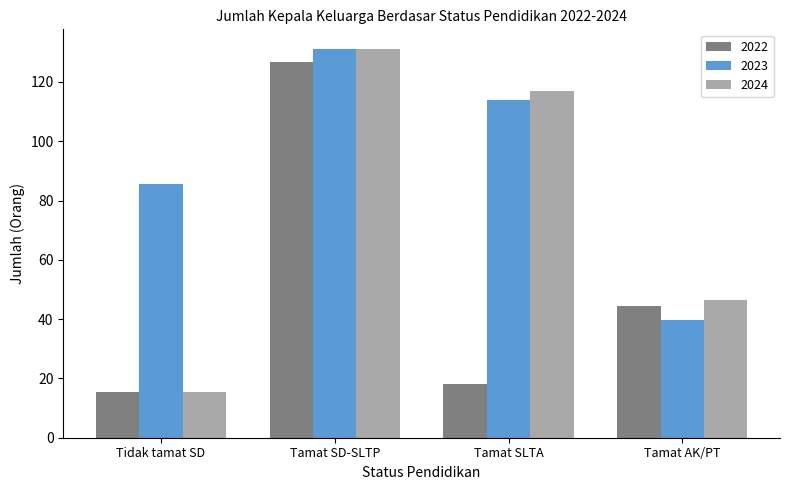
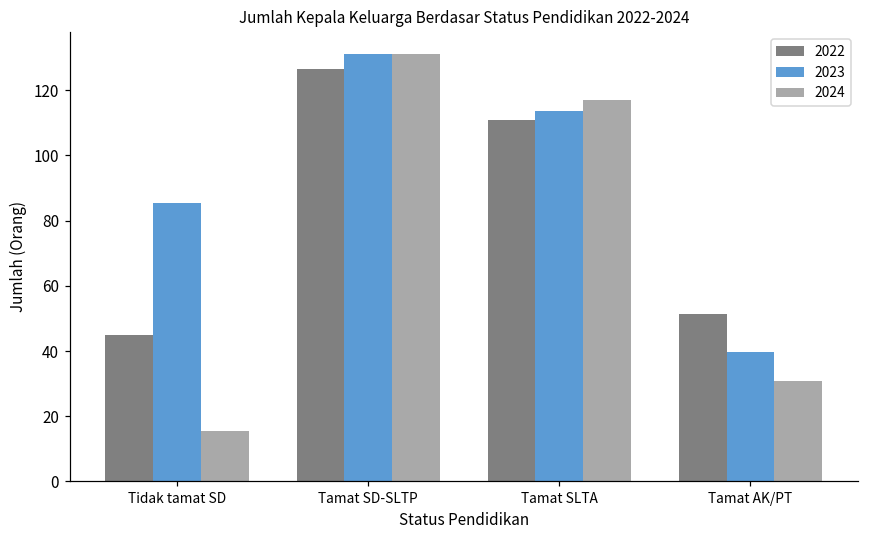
  {
    "2022": {
-     "Tidak tamat SD": 15,
+     "Tidak tamat SD": 45,
      "Tamat SD-SLTP": 127,
-     "Tamat SLTA": 18,
-     "Tamat AK/PT": 44
+     "Tamat SLTA": 111,
+     "Tamat AK/PT": 51
    },
    "2023": {
      "Tidak tamat SD": 86,
      "Tamat SD-SLTP": 131,
      "Tamat SLTA": 114,
      "Tamat AK/PT": 40
    },
    "2024": {
      "Tidak tamat SD": 16,
      "Tamat SD-SLTP": 131,
      "Tamat SLTA": 117,
-     "Tamat AK/PT": 46
+     "Tamat AK/PT": 31
    }
  }
